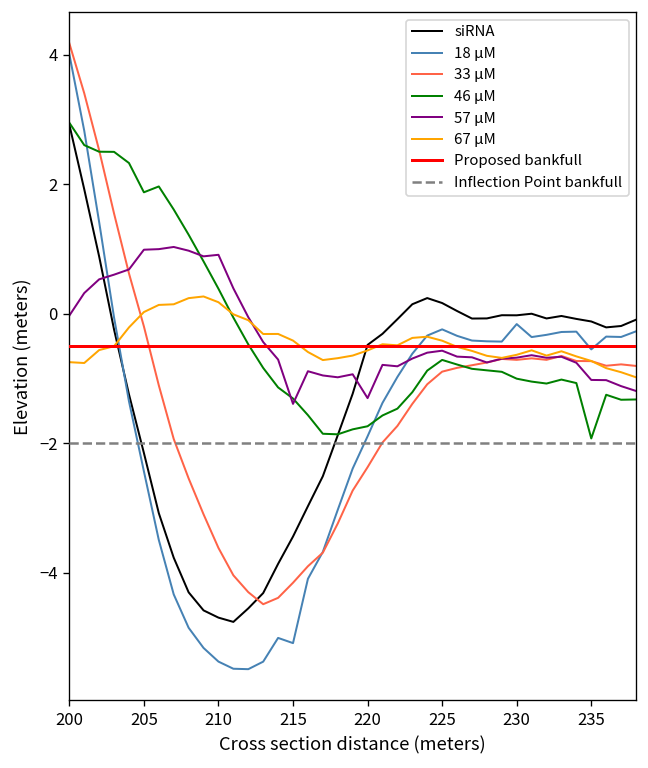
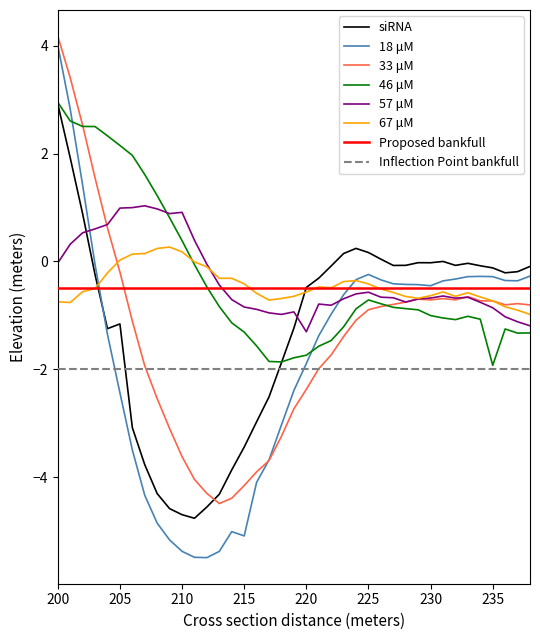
  {
    "siRNA": {
-     "205": -2.2,
+     "205": -1.2,
      "210": -4.7,
      "215": -3.4,
      "220": -0.5,
      "225": 0.2,
      "230": 0.0,
      "235": -0.1
    },
    "18 μM": {
      "200": 4.0,
      "205": -2.4,
      "210": -5.4,
      "215": -5.1,
      "220": -1.9,
      "225": -0.2,
-     "230": -0.2,
-     "235": -0.6
+     "230": -0.5,
+     "235": -0.3
    },
    "33 μM": {
      "200": 4.2,
      "205": -0.2,
      "210": -3.6,
      "215": -4.2,
      "220": -2.4,
      "225": -0.9
    },
    "46 μM": {
-     "205": 1.9,
+     "205": 2.2,
      "210": 0.4,
      "215": -1.3,
      "220": -1.7,
      "225": -0.7,
      "230": -1.0,
      "235": -1.9
    },
    "57 μM": {
      "200": 0.0,
      "205": 1.0,
      "210": 0.9,
-     "215": -1.4,
+     "215": -0.8,
      "220": -1.3,
      "225": -0.6,
-     "235": -1.0
+     "235": -0.9
    },
    "67 μM": {
      "200": -0.7,
      "205": 0.0,
      "210": 0.2,
      "215": -0.4,
      "220": -0.6,
      "225": -0.4
    }
  }
